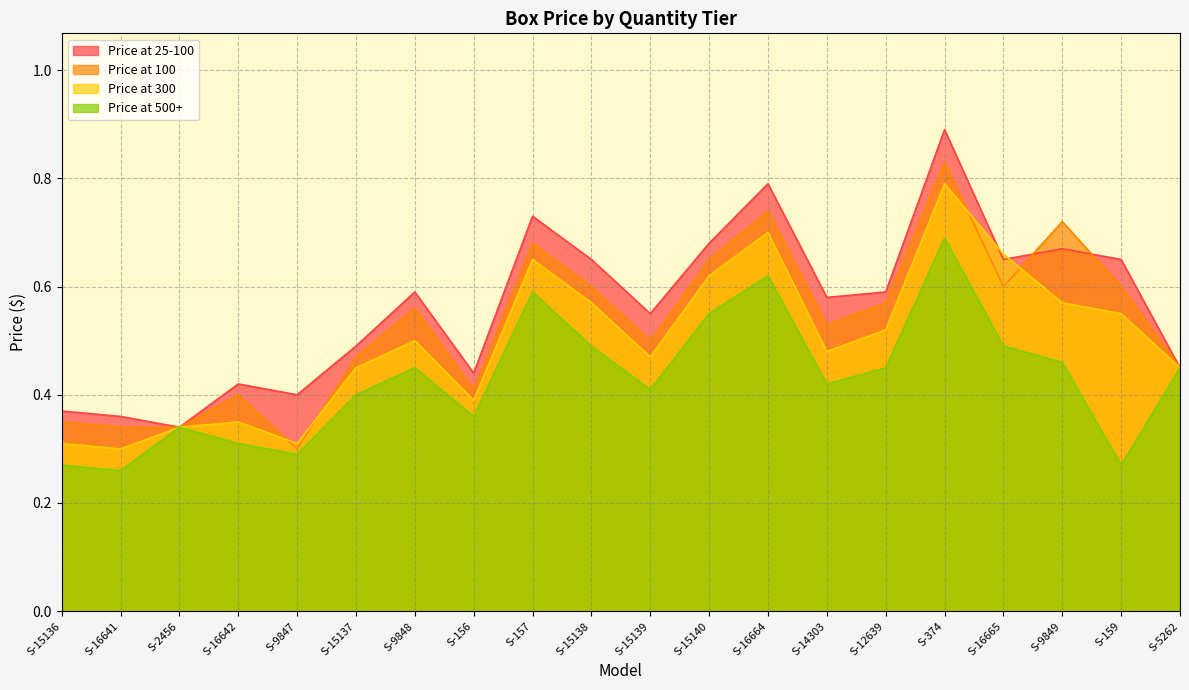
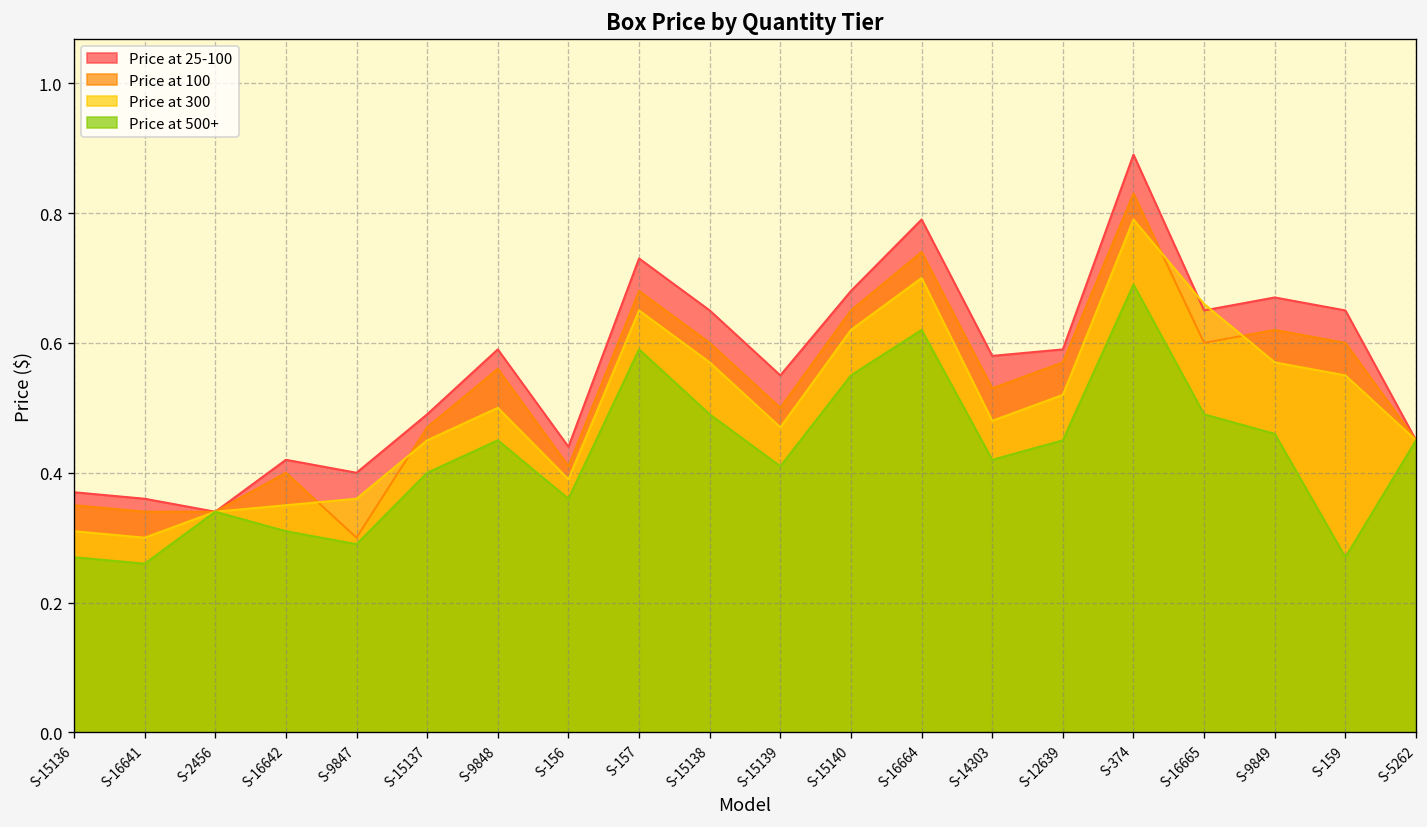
  {
    "Price at 25-100": {
      "S-15136": 0.37,
      "S-16641": 0.36,
      "S-16642": 0.42,
      "S-9847": 0.40,
      "S-15137": 0.49,
      "S-9848": 0.59,
      "S-156": 0.44,
      "S-157": 0.73,
      "S-15138": 0.65,
      "S-15139": 0.55,
      "S-15140": 0.68,
      "S-16664": 0.79,
      "S-14303": 0.58,
      "S-12639": 0.59,
      "S-374": 0.89,
      "S-16665": 0.65,
      "S-9849": 0.67,
      "S-159": 0.65
    },
    "Price at 100": {
      "S-15136": 0.35,
      "S-16641": 0.34,
      "S-16642": 0.40,
      "S-9847": 0.30,
      "S-15137": 0.47,
      "S-9848": 0.56,
      "S-156": 0.41,
      "S-157": 0.68,
      "S-15138": 0.60,
      "S-15139": 0.50,
      "S-15140": 0.65,
      "S-16664": 0.74,
      "S-14303": 0.53,
      "S-12639": 0.57,
      "S-374": 0.83,
      "S-16665": 0.60,
-     "S-9849": 0.72,
+     "S-9849": 0.62,
      "S-159": 0.60
    },
    "Price at 300": {
      "S-15136": 0.31,
      "S-16641": 0.30,
      "S-16642": 0.35,
-     "S-9847": 0.31,
+     "S-9847": 0.36,
      "S-15137": 0.45,
      "S-9848": 0.50,
      "S-156": 0.39,
      "S-157": 0.65,
      "S-15138": 0.57,
      "S-15139": 0.47,
      "S-15140": 0.62,
      "S-16664": 0.70,
      "S-14303": 0.48,
      "S-12639": 0.52,
      "S-374": 0.79,
      "S-16665": 0.66,
      "S-9849": 0.57,
      "S-159": 0.55
    },
    "Price at 500+": {
      "S-15136": 0.27,
      "S-16641": 0.26,
      "S-16642": 0.31,
      "S-9847": 0.29,
      "S-15137": 0.40,
      "S-9848": 0.45,
      "S-156": 0.36,
      "S-157": 0.59,
      "S-15138": 0.49,
      "S-15139": 0.41,
      "S-15140": 0.55,
      "S-16664": 0.62,
      "S-14303": 0.42,
      "S-12639": 0.45,
      "S-374": 0.69,
      "S-16665": 0.49,
      "S-9849": 0.46,
      "S-159": 0.27
    }
  }
